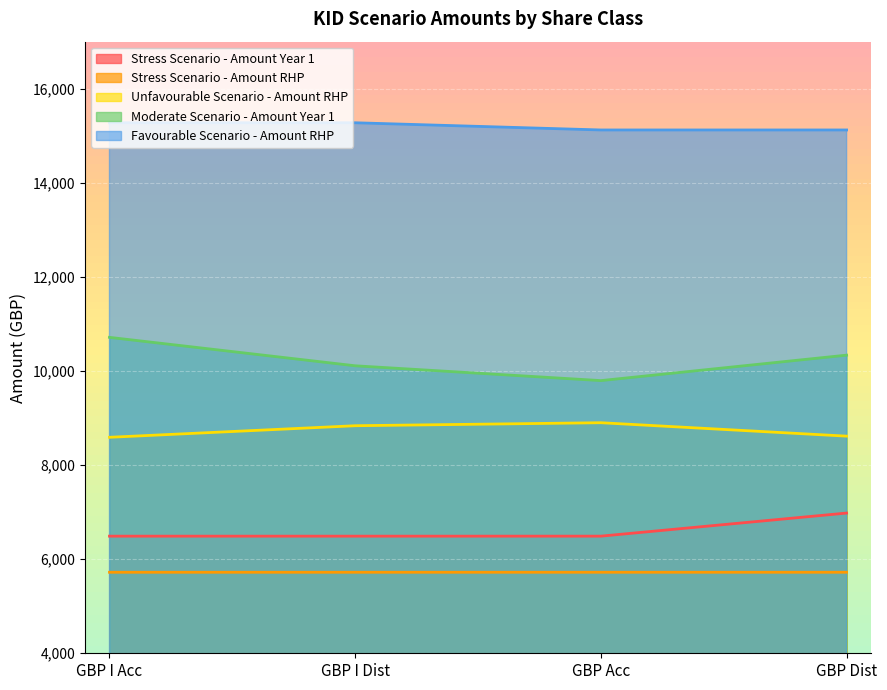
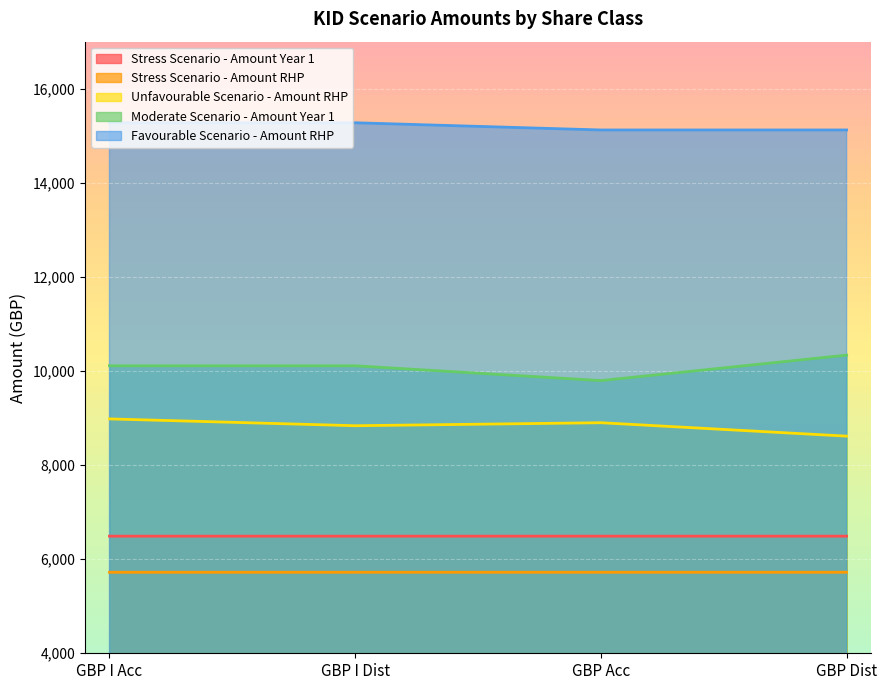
  {
    "Stress Scenario - Amount Year 1": {
      "GBP I Acc": "6,500",
      "GBP I Dist": "6,500",
      "GBP Acc": "6,500",
-     "GBP Dist": "7,000"
+     "GBP Dist": "6,500"
    },
    "Stress Scenario - Amount RHP": {
      "GBP I Acc": "5,700",
      "GBP I Dist": "5,700",
      "GBP Acc": "5,700",
      "GBP Dist": "5,700"
    },
    "Unfavourable Scenario - Amount RHP": {
-     "GBP I Acc": "8,600",
+     "GBP I Acc": "9,000",
      "GBP I Dist": "8,800",
      "GBP Acc": "8,900",
      "GBP Dist": "8,600"
    },
    "Moderate Scenario - Amount Year 1": {
-     "GBP I Acc": "10,700",
+     "GBP I Acc": "10,100",
      "GBP I Dist": "10,100",
      "GBP Acc": "9,800",
      "GBP Dist": "10,300"
    },
    "Favourable Scenario - Amount RHP": {
      "GBP I Dist": "15,300",
      "GBP Acc": "15,100",
      "GBP Dist": "15,100"
    }
  }
